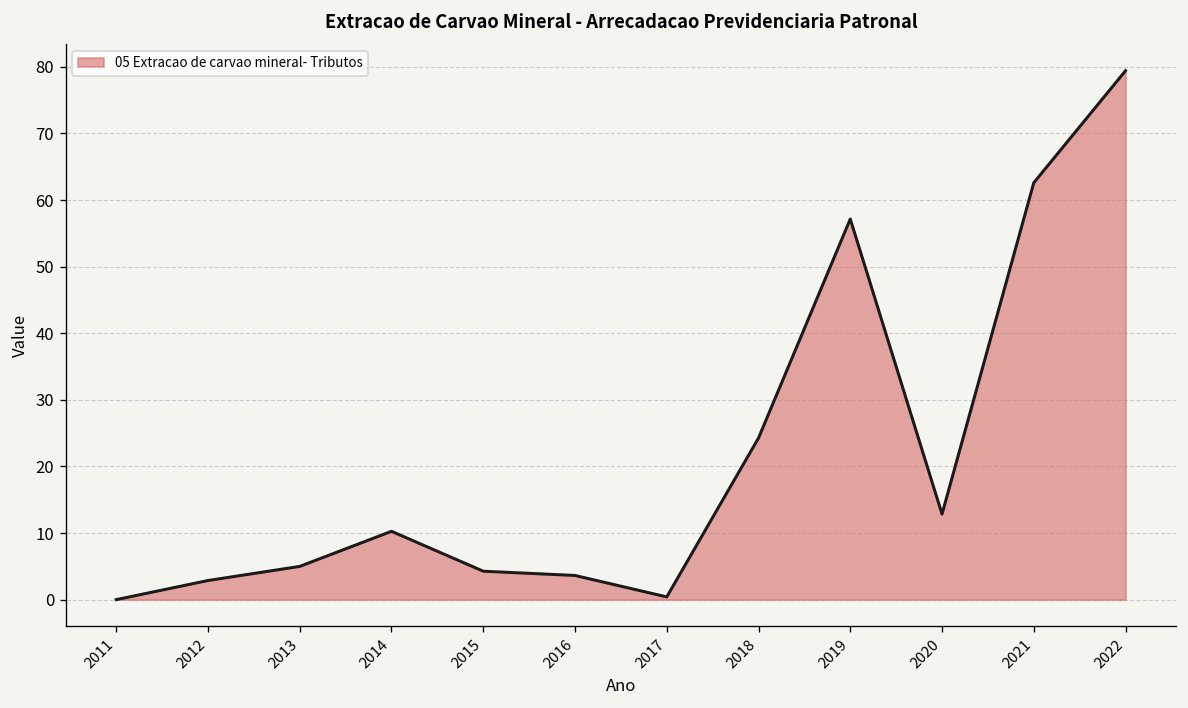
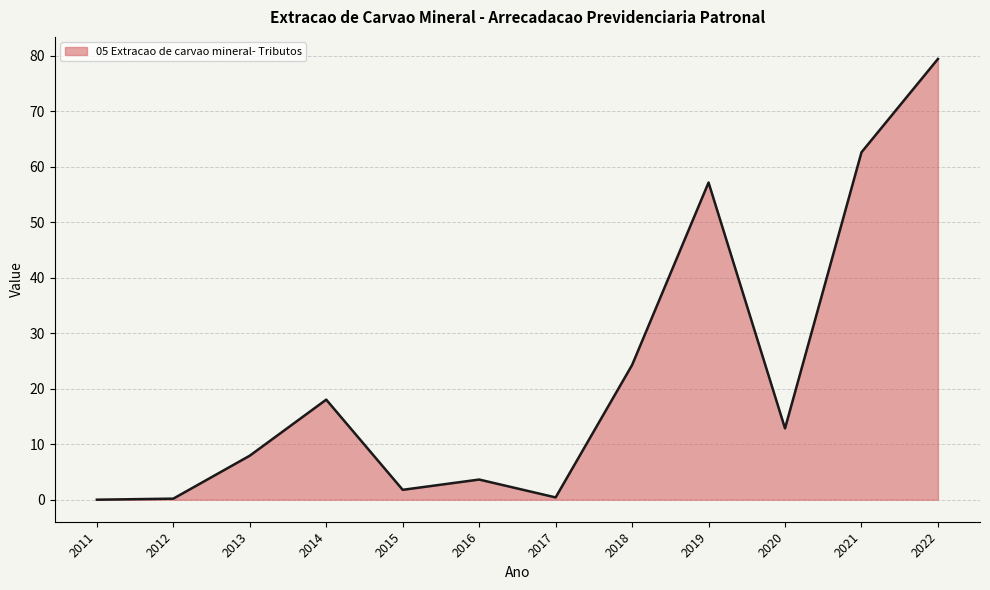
  {
    "2011": 0,
-   "2012": 3,
-   "2013": 5,
-   "2014": 10,
-   "2015": 4,
+   "2012": 0,
+   "2013": 8,
+   "2014": 18,
+   "2015": 2,
    "2016": 4,
    "2017": 0,
    "2018": 24,
    "2019": 57,
    "2020": 13,
    "2021": 63,
    "2022": 79
  }
